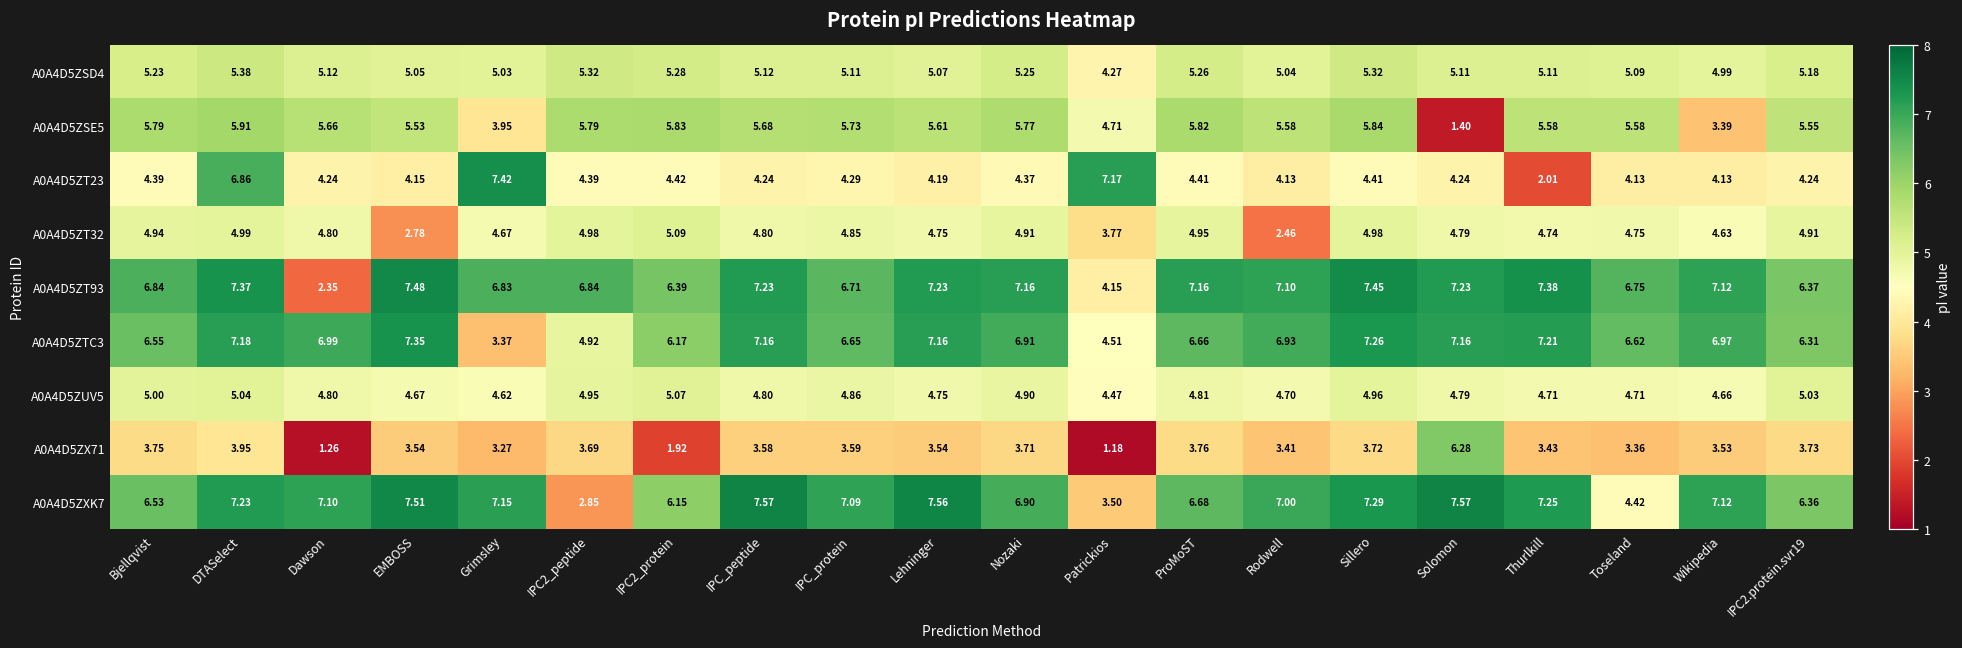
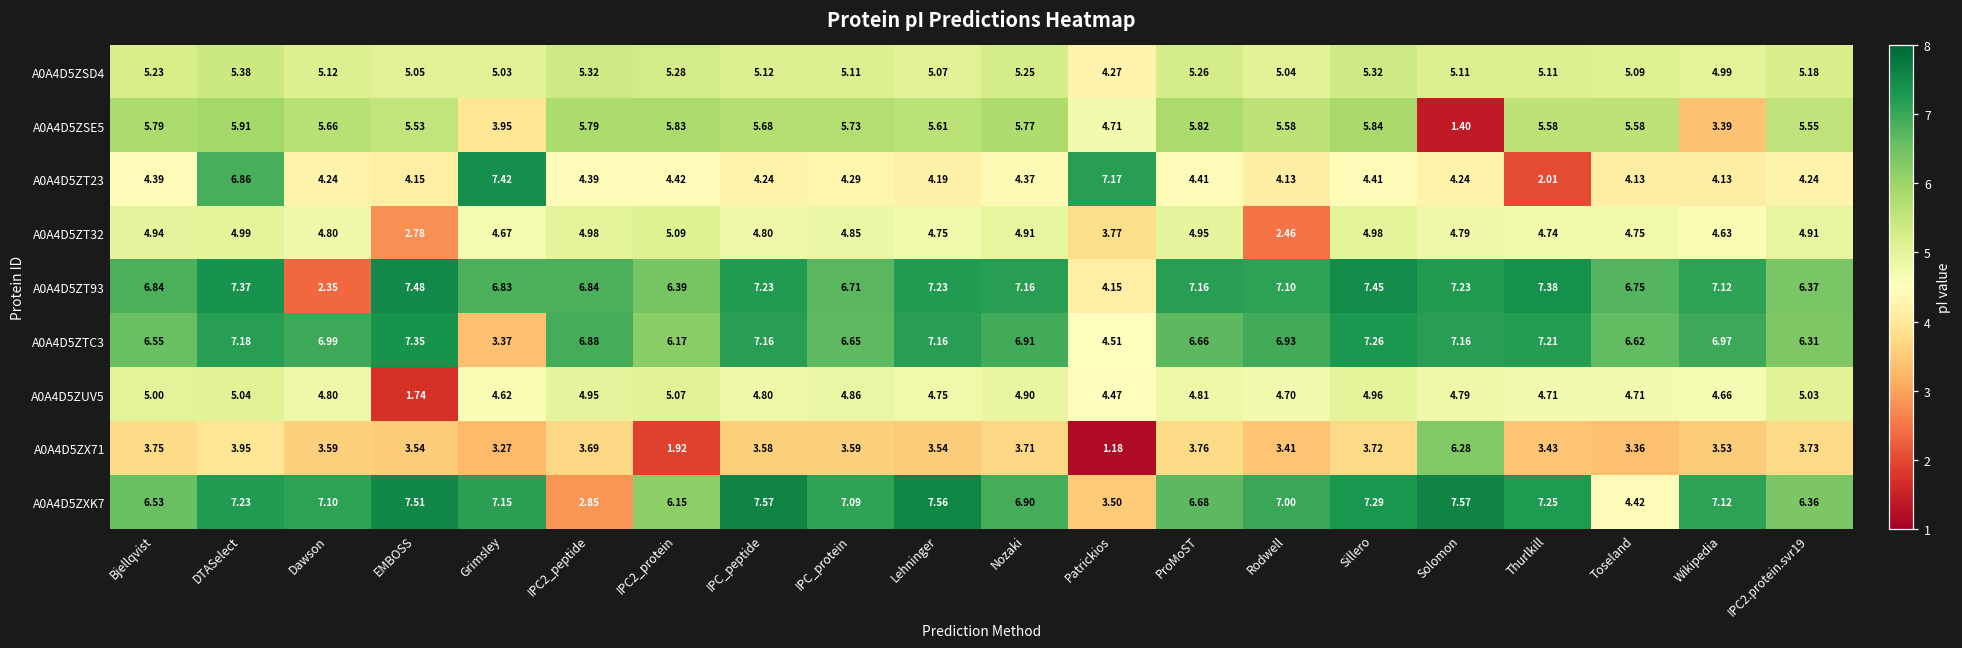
  {
    "A0A4D5ZSD4": {
      "Bjellqvist": 5.23,
      "DTASelect": 5.38,
      "Dawson": 5.12,
      "EMBOSS": 5.05,
      "Grimsley": 5.03,
      "IPC2_peptide": 5.32,
      "IPC2_protein": 5.28,
      "IPC_peptide": 5.12,
      "IPC_protein": 5.11,
      "Lehninger": 5.07,
      "Nozaki": 5.25,
      "Patrickios": 4.27,
      "ProMoST": 5.26,
      "Rodwell": 5.04,
      "Sillero": 5.32,
      "Solomon": 5.11,
      "Thurlkill": 5.11,
      "Toseland": 5.09,
      "Wikipedia": 4.99,
      "IPC2.protein.svr19": 5.18
    },
    "A0A4D5ZSE5": {
      "Bjellqvist": 5.79,
      "DTASelect": 5.91,
      "Dawson": 5.66,
      "EMBOSS": 5.53,
      "Grimsley": 3.95,
      "IPC2_peptide": 5.79,
      "IPC2_protein": 5.83,
      "IPC_peptide": 5.68,
      "IPC_protein": 5.73,
      "Lehninger": 5.61,
      "Nozaki": 5.77,
      "Patrickios": 4.71,
      "ProMoST": 5.82,
      "Rodwell": 5.58,
      "Sillero": 5.84,
      "Solomon": 1.40,
      "Thurlkill": 5.58,
      "Toseland": 5.58,
      "Wikipedia": 3.39,
      "IPC2.protein.svr19": 5.55
    },
    "A0A4D5ZT23": {
      "Bjellqvist": 4.39,
      "DTASelect": 6.86,
      "Dawson": 4.24,
      "EMBOSS": 4.15,
      "Grimsley": 7.42,
      "IPC2_peptide": 4.39,
      "IPC2_protein": 4.42,
      "IPC_peptide": 4.24,
      "IPC_protein": 4.29,
      "Lehninger": 4.19,
      "Nozaki": 4.37,
      "Patrickios": 7.17,
      "ProMoST": 4.41,
      "Rodwell": 4.13,
      "Sillero": 4.41,
      "Solomon": 4.24,
      "Thurlkill": 2.01,
      "Toseland": 4.13,
      "Wikipedia": 4.13,
      "IPC2.protein.svr19": 4.24
    },
    "A0A4D5ZT32": {
      "Bjellqvist": 4.94,
      "DTASelect": 4.99,
      "Dawson": 4.80,
      "EMBOSS": 2.78,
      "Grimsley": 4.67,
      "IPC2_peptide": 4.98,
      "IPC2_protein": 5.09,
      "IPC_peptide": 4.80,
      "IPC_protein": 4.85,
      "Lehninger": 4.75,
      "Nozaki": 4.91,
      "Patrickios": 3.77,
      "ProMoST": 4.95,
      "Rodwell": 2.46,
      "Sillero": 4.98,
      "Solomon": 4.79,
      "Thurlkill": 4.74,
      "Toseland": 4.75,
      "Wikipedia": 4.63,
      "IPC2.protein.svr19": 4.91
    },
    "A0A4D5ZT93": {
      "Bjellqvist": 6.84,
      "DTASelect": 7.37,
      "Dawson": 2.35,
      "EMBOSS": 7.48,
      "Grimsley": 6.83,
      "IPC2_peptide": 6.84,
      "IPC2_protein": 6.39,
      "IPC_peptide": 7.23,
      "IPC_protein": 6.71,
      "Lehninger": 7.23,
      "Nozaki": 7.16,
      "Patrickios": 4.15,
      "ProMoST": 7.16,
      "Rodwell": 7.10,
      "Sillero": 7.45,
      "Solomon": 7.23,
      "Thurlkill": 7.38,
      "Toseland": 6.75,
      "Wikipedia": 7.12,
      "IPC2.protein.svr19": 6.37
    },
    "A0A4D5ZTC3": {
      "Bjellqvist": 6.55,
      "DTASelect": 7.18,
      "Dawson": 6.99,
      "EMBOSS": 7.35,
      "Grimsley": 3.37,
-     "IPC2_peptide": 4.92,
+     "IPC2_peptide": 6.88,
      "IPC2_protein": 6.17,
      "IPC_peptide": 7.16,
      "IPC_protein": 6.65,
      "Lehninger": 7.16,
      "Nozaki": 6.91,
      "Patrickios": 4.51,
      "ProMoST": 6.66,
      "Rodwell": 6.93,
      "Sillero": 7.26,
      "Solomon": 7.16,
      "Thurlkill": 7.21,
      "Toseland": 6.62,
      "Wikipedia": 6.97,
      "IPC2.protein.svr19": 6.31
    },
    "A0A4D5ZUV5": {
      "Bjellqvist": 5.00,
      "DTASelect": 5.04,
      "Dawson": 4.80,
-     "EMBOSS": 4.67,
+     "EMBOSS": 1.74,
      "Grimsley": 4.62,
      "IPC2_peptide": 4.95,
      "IPC2_protein": 5.07,
      "IPC_peptide": 4.80,
      "IPC_protein": 4.86,
      "Lehninger": 4.75,
      "Nozaki": 4.90,
      "Patrickios": 4.47,
      "ProMoST": 4.81,
      "Rodwell": 4.70,
      "Sillero": 4.96,
      "Solomon": 4.79,
      "Thurlkill": 4.71,
      "Toseland": 4.71,
      "Wikipedia": 4.66,
      "IPC2.protein.svr19": 5.03
    },
    "A0A4D5ZX71": {
      "Bjellqvist": 3.75,
      "DTASelect": 3.95,
-     "Dawson": 1.26,
+     "Dawson": 3.59,
      "EMBOSS": 3.54,
      "Grimsley": 3.27,
      "IPC2_peptide": 3.69,
      "IPC2_protein": 1.92,
      "IPC_peptide": 3.58,
      "IPC_protein": 3.59,
      "Lehninger": 3.54,
      "Nozaki": 3.71,
      "Patrickios": 1.18,
      "ProMoST": 3.76,
      "Rodwell": 3.41,
      "Sillero": 3.72,
      "Solomon": 6.28,
      "Thurlkill": 3.43,
      "Toseland": 3.36,
      "Wikipedia": 3.53,
      "IPC2.protein.svr19": 3.73
    },
    "A0A4D5ZXK7": {
      "Bjellqvist": 6.53,
      "DTASelect": 7.23,
      "Dawson": 7.10,
      "EMBOSS": 7.51,
      "Grimsley": 7.15,
      "IPC2_peptide": 2.85,
      "IPC2_protein": 6.15,
      "IPC_peptide": 7.57,
      "IPC_protein": 7.09,
      "Lehninger": 7.56,
      "Nozaki": 6.90,
      "Patrickios": 3.50,
      "ProMoST": 6.68,
      "Rodwell": 7.00,
      "Sillero": 7.29,
      "Solomon": 7.57,
      "Thurlkill": 7.25,
      "Toseland": 4.42,
      "Wikipedia": 7.12,
      "IPC2.protein.svr19": 6.36
    }
  }
